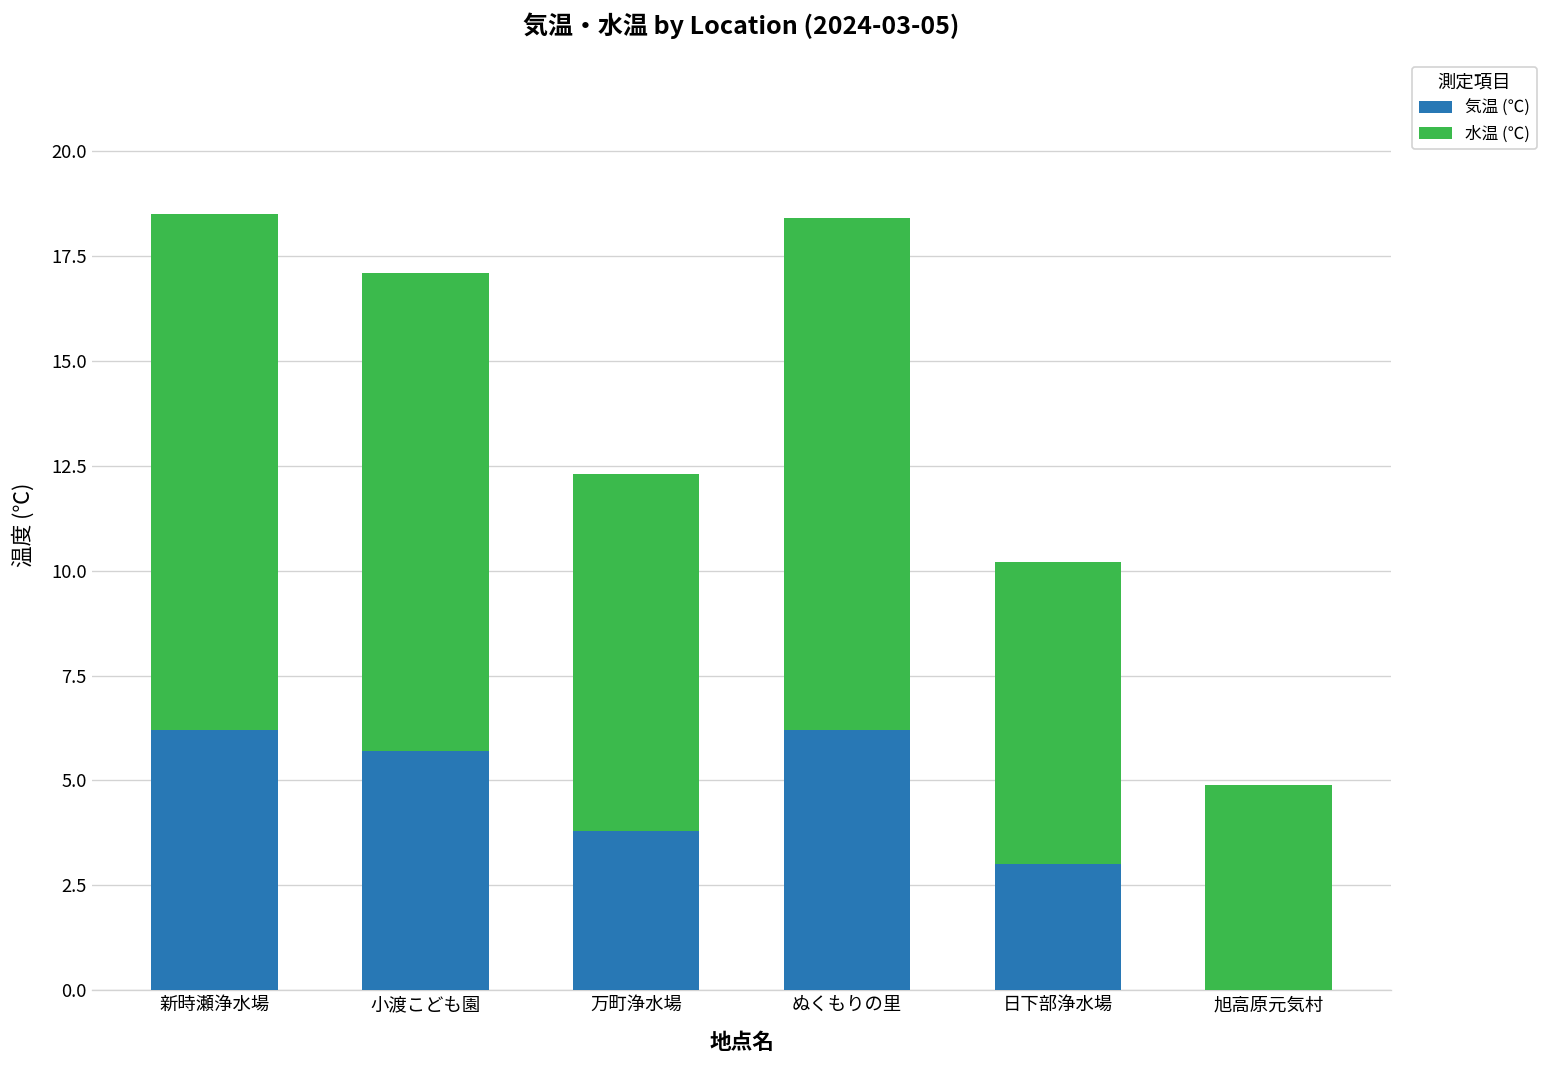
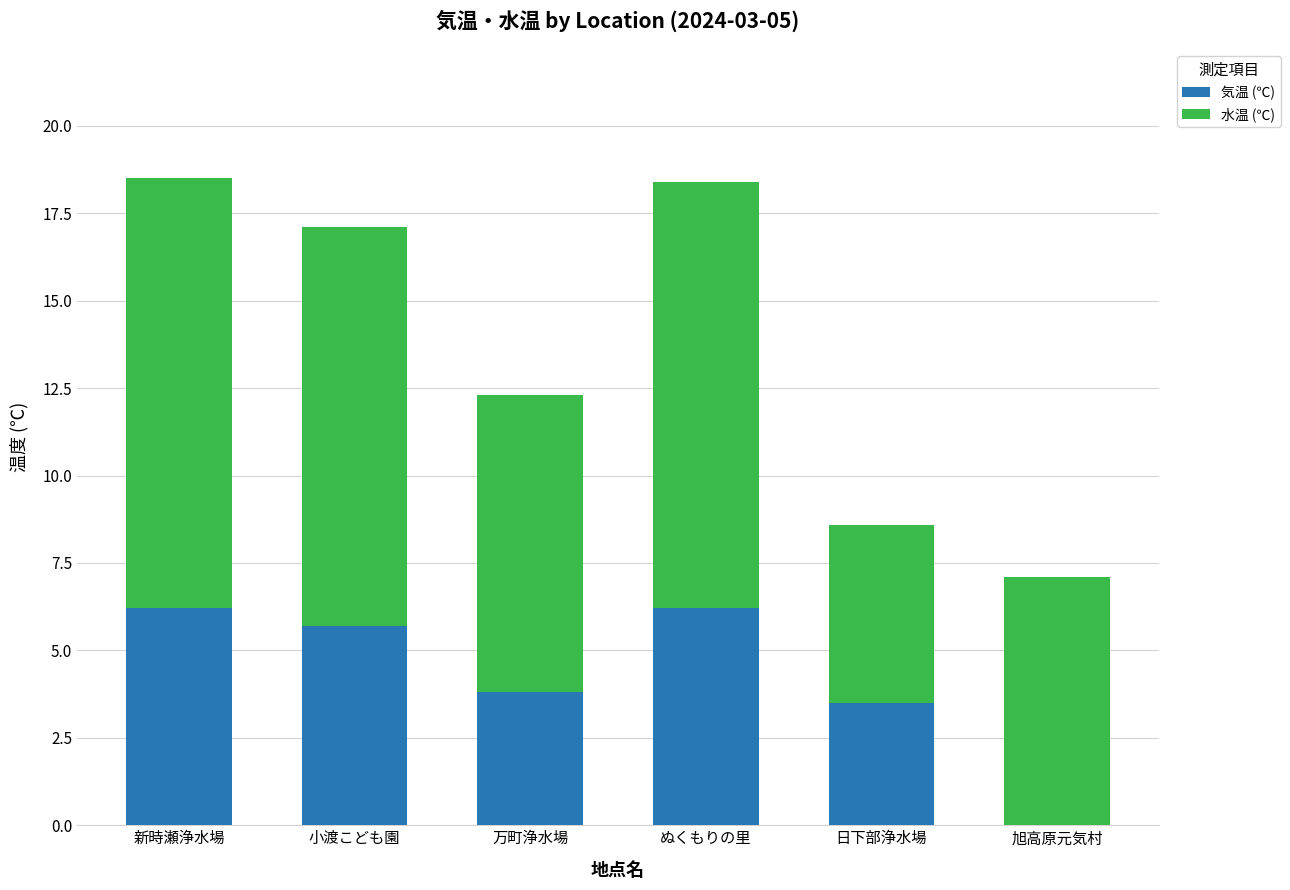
  {
    "気温 (℃)": {
      "新時瀬浄水場": 6.2,
      "小渡こども園": 5.7,
      "万町浄水場": 3.8,
      "ぬくもりの里": 6.2,
-     "日下部浄水場": 3.0,
+     "日下部浄水場": 3.5,
      "旭高原元気村": 0.0
    },
    "水温 (℃)": {
      "新時瀬浄水場": 12.3,
      "小渡こども園": 11.4,
      "万町浄水場": 8.5,
      "ぬくもりの里": 12.2,
-     "日下部浄水場": 7.2,
-     "旭高原元気村": 4.9
+     "日下部浄水場": 5.1,
+     "旭高原元気村": 7.1
    }
  }
